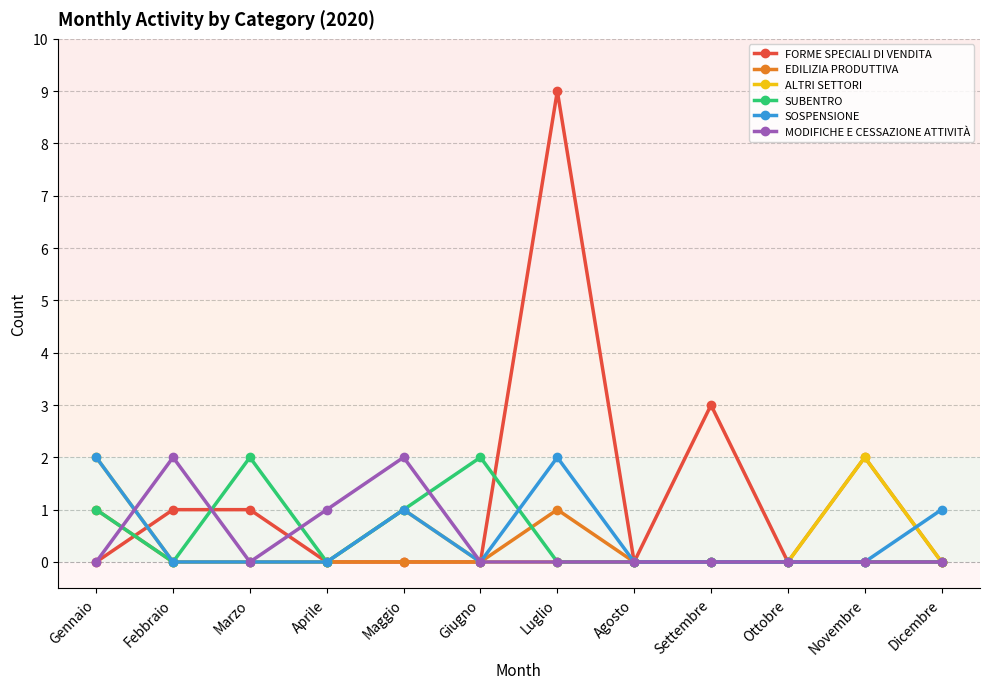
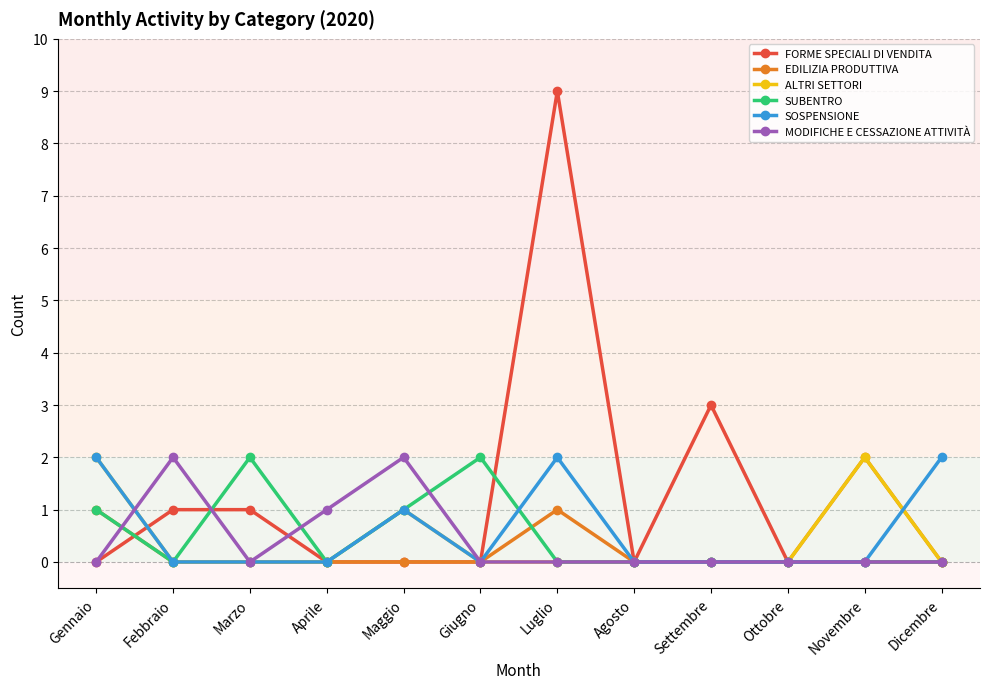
  {
    "SUBENTRO": {
      "Marzo": 2,
      "Giugno": 2
    },
    "SOSPENSIONE": {
      "Luglio": 2,
-     "Dicembre": 1
+     "Dicembre": 2
    },
    "MODIFICHE E CESSAZIONE ATTIVITÀ": {
      "Febbraio": 2,
      "Aprile": 1,
      "Maggio": 2
    }
  }
